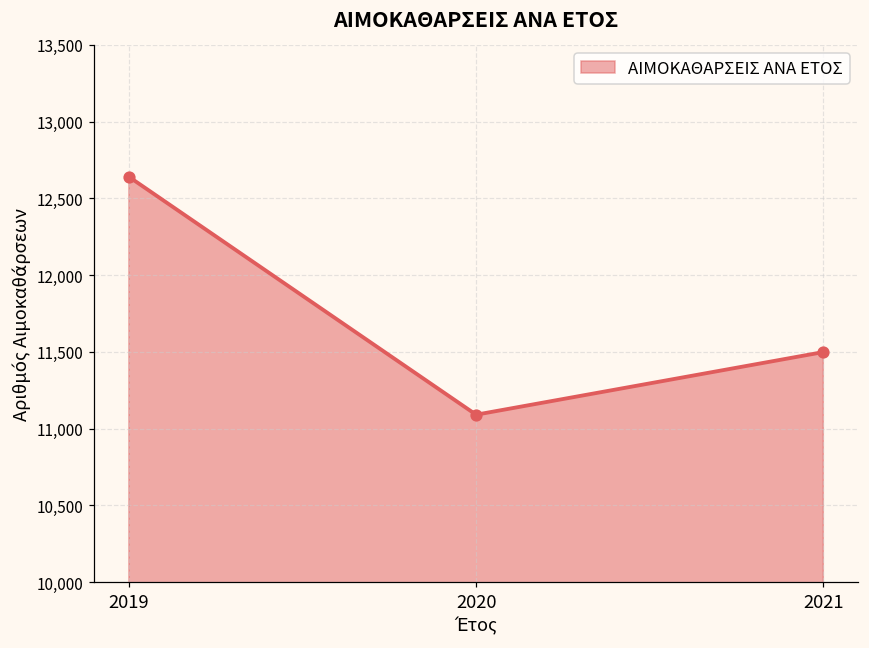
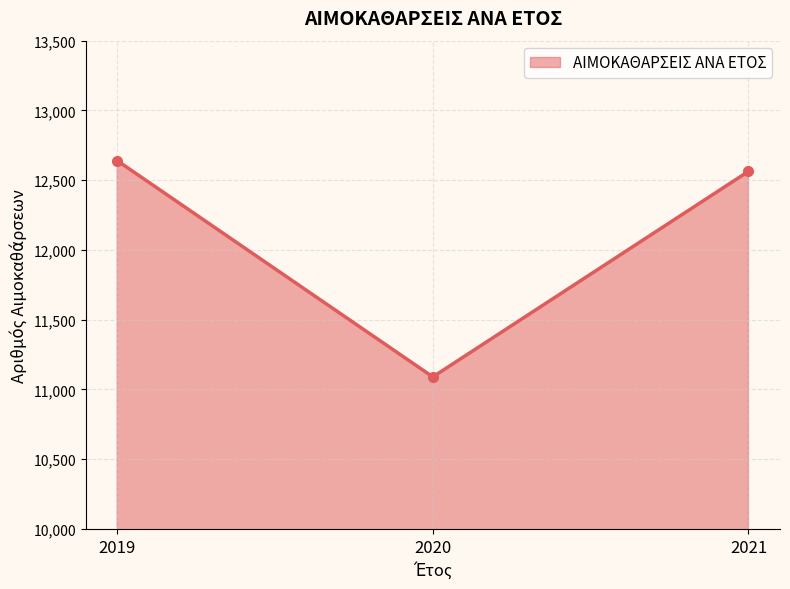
  {
    "2019": "12,640",
    "2020": "11,090",
-   "2021": "11,500"
+   "2021": "12,560"
  }
